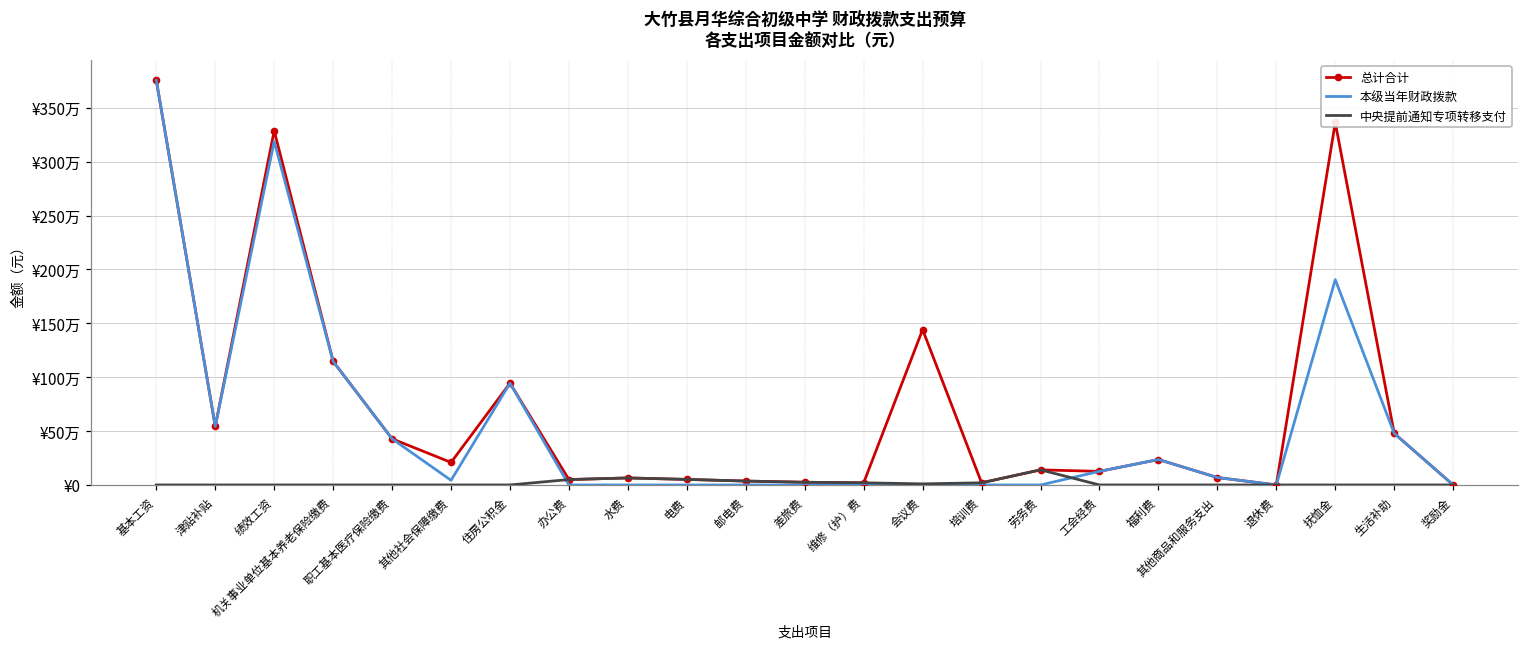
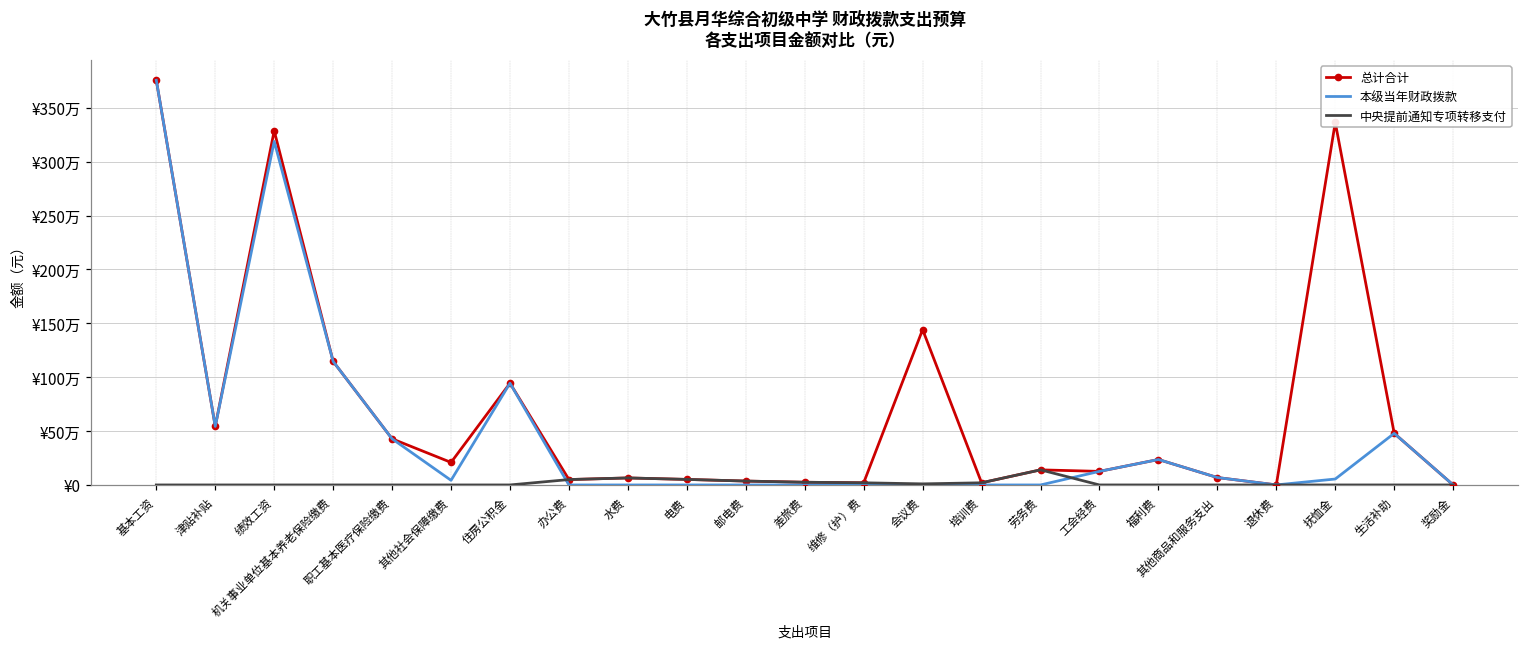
  {
    "总计合计": {
      "绩效工资": "¥330万",
      "其他社会保障缴费": "¥20万",
      "会议费": "¥140万"
    },
    "本级当年财政拨款": {
      "绩效工资": "¥320万",
      "其他社会保障缴费": "¥0万",
      "办公费": "¥0万",
      "水费": "¥0万",
      "电费": "¥0万",
      "邮电费": "¥0万",
      "劳务费": "¥0万",
-     "抚恤金": "¥190万"
+     "抚恤金": "¥10万"
    },
    "中央提前通知专项转移支付": {
      "基本工资": "¥0万",
      "津贴补贴": "¥0万",
      "绩效工资": "¥0万",
      "机关事业单位基本养老保险缴费": "¥0万",
      "职工基本医疗保险缴费": "¥0万",
      "其他社会保障缴费": "¥0万",
      "住房公积金": "¥0万",
      "工会经费": "¥0万",
      "福利费": "¥0万",
      "其他商品和服务支出": "¥0万",
      "抚恤金": "¥0万",
      "生活补助": "¥0万"
    }
  }
